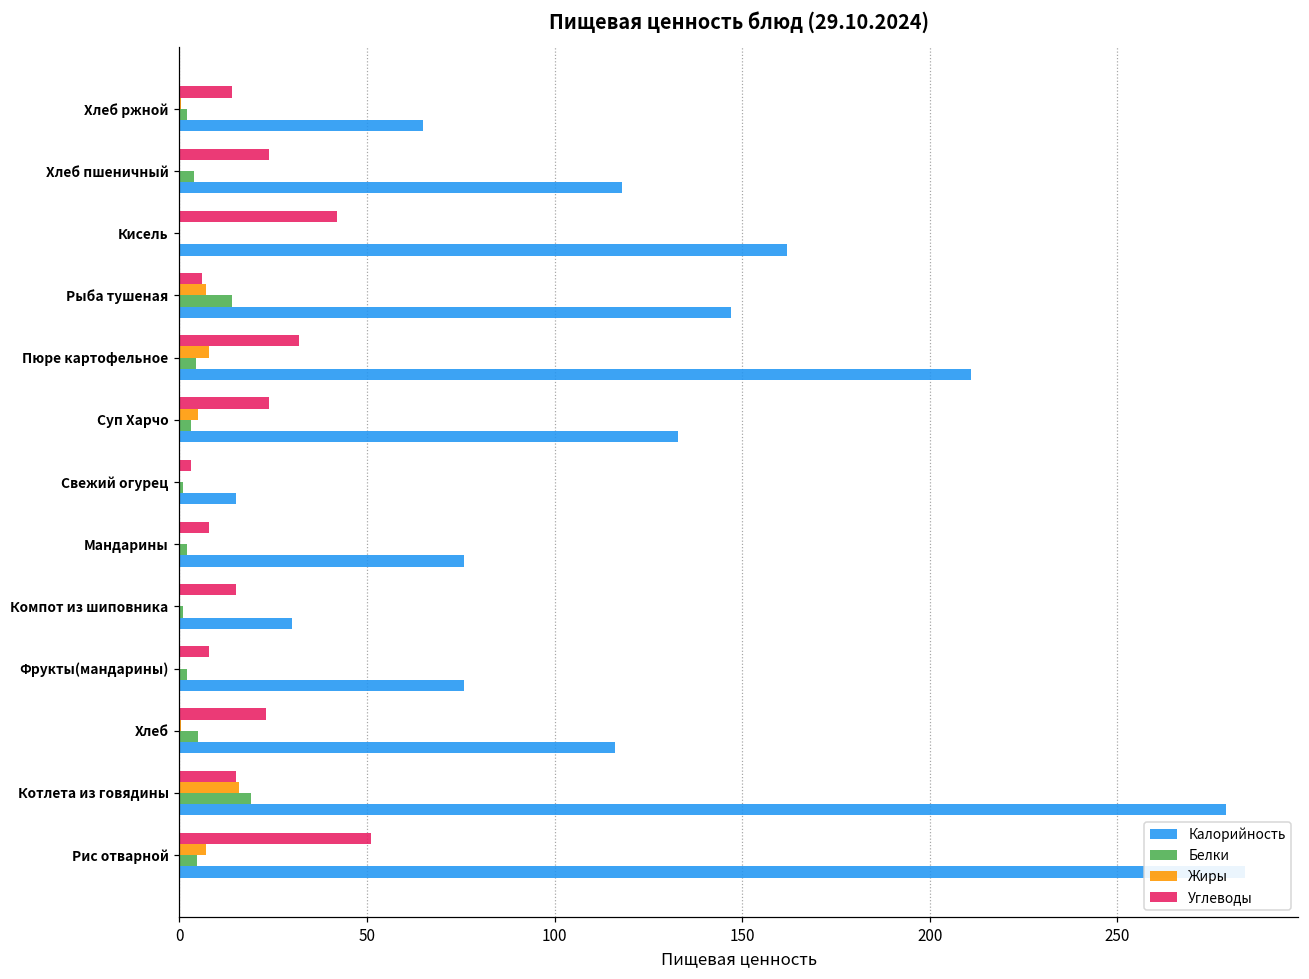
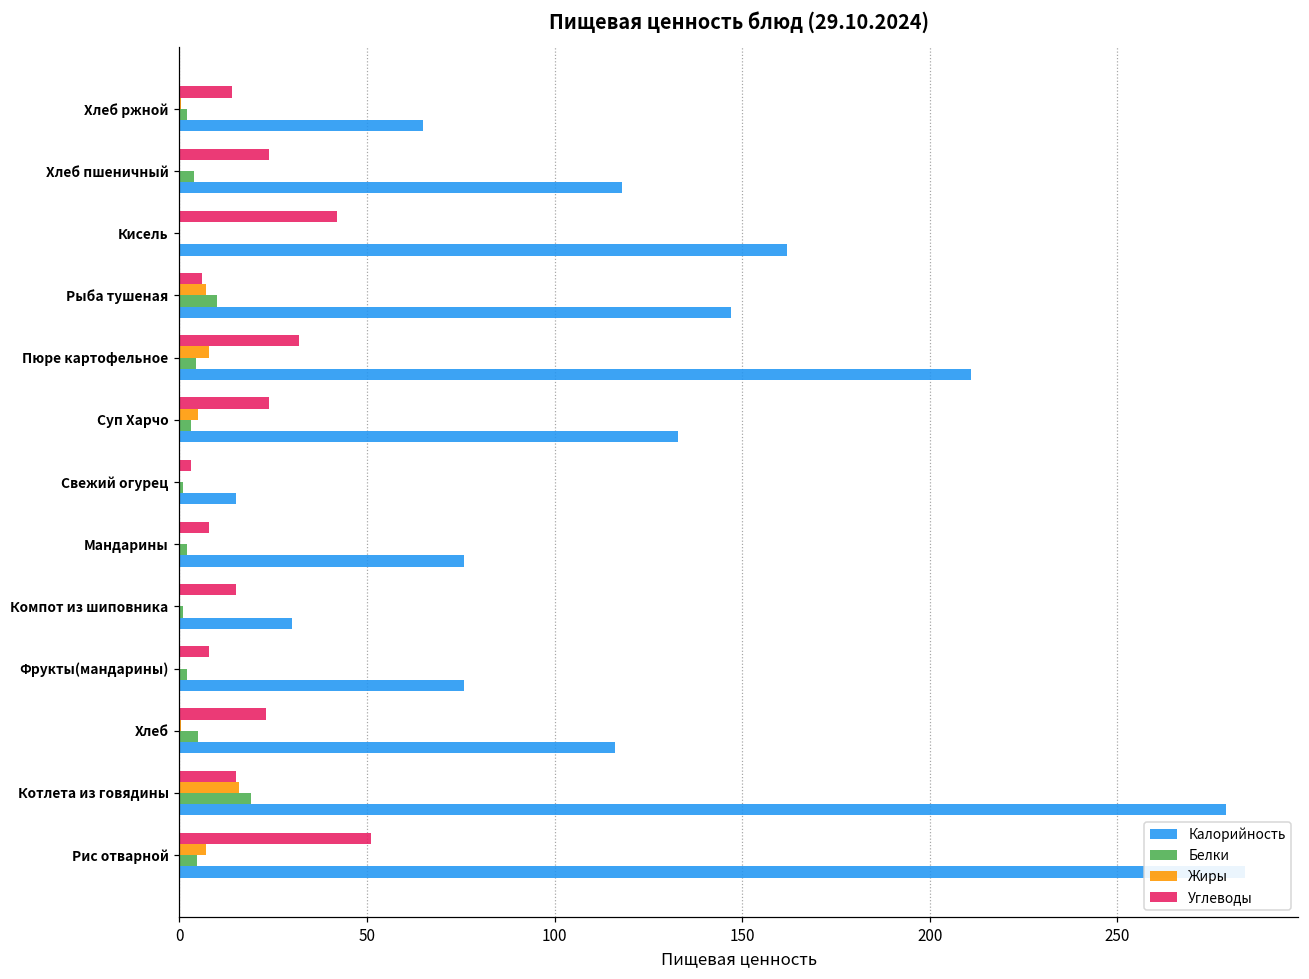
  {
    "Калорийность": {
      "Хлеб ржной": 65,
      "Хлеб пшеничный": 118,
      "Кисель": 162,
      "Рыба тушеная": 147,
      "Пюре картофельное": 211,
      "Суп Харчо": 133,
      "Свежий огурец": 15,
      "Мандарины": 76,
      "Компот из шиповника": 30,
      "Фрукты(мандарины)": 76,
      "Хлеб": 116,
      "Котлета из говядины": 279
    },
    "Белки": {
      "Хлеб ржной": 2,
      "Хлеб пшеничный": 4,
      "Кисель": 0,
-     "Рыба тушеная": 14,
+     "Рыба тушеная": 10,
      "Пюре картофельное": 4,
      "Суп Харчо": 3,
      "Свежий огурец": 1,
      "Мандарины": 2,
      "Компот из шиповника": 1,
      "Фрукты(мандарины)": 2,
      "Хлеб": 5,
      "Котлета из говядины": 19,
      "Рис отварной": 5
    },
    "Жиры": {
      "Хлеб пшеничный": 0,
      "Кисель": 0,
      "Рыба тушеная": 7,
      "Пюре картофельное": 8,
      "Суп Харчо": 5,
      "Свежий огурец": 0,
      "Мандарины": 0,
      "Компот из шиповника": 0,
      "Фрукты(мандарины)": 0,
      "Котлета из говядины": 16,
      "Рис отварной": 7
    },
    "Углеводы": {
      "Хлеб ржной": 14,
      "Хлеб пшеничный": 24,
      "Кисель": 42,
      "Рыба тушеная": 6,
      "Пюре картофельное": 32,
      "Суп Харчо": 24,
      "Свежий огурец": 3,
      "Мандарины": 8,
      "Компот из шиповника": 15,
      "Фрукты(мандарины)": 8,
      "Хлеб": 23,
      "Котлета из говядины": 15,
      "Рис отварной": 51
    }
  }
